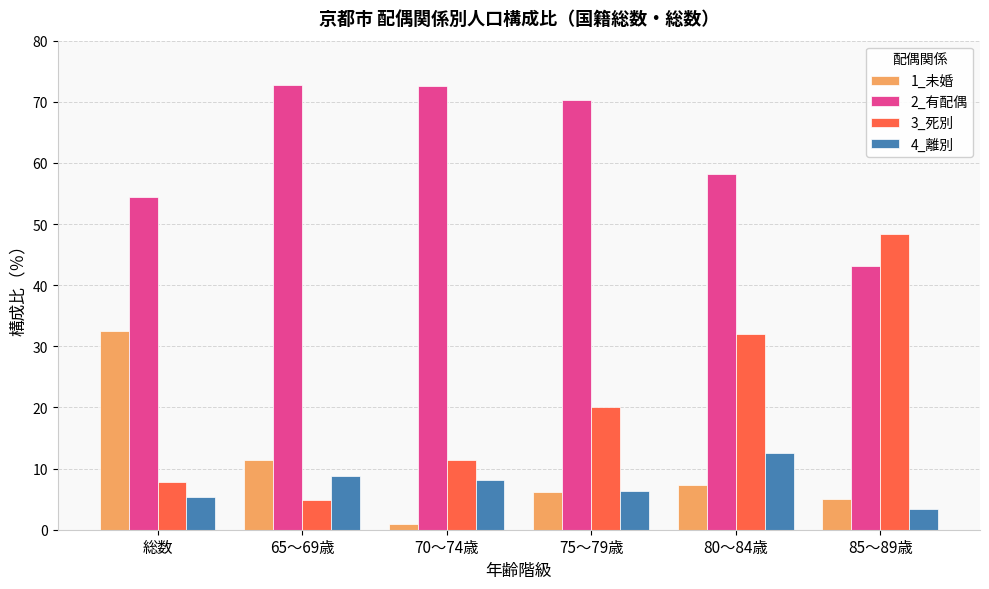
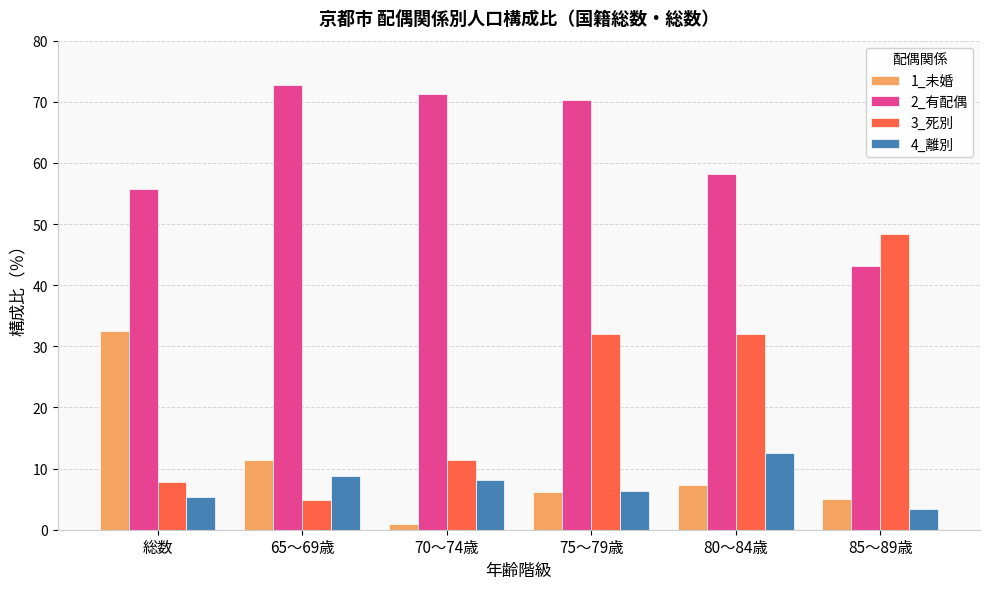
  {
    "1_未婚": {
      "総数": 33,
      "65～69歳": 11,
      "70～74歳": 1,
      "75～79歳": 6,
      "80～84歳": 7,
      "85～89歳": 5
    },
    "2_有配偶": {
-     "総数": 54,
+     "総数": 56,
      "65～69歳": 73,
-     "70～74歳": 73,
+     "70～74歳": 71,
      "75～79歳": 70,
      "80～84歳": 58,
      "85～89歳": 43
    },
    "3_死別": {
      "総数": 8,
      "65～69歳": 5,
      "70～74歳": 11,
-     "75～79歳": 20,
+     "75～79歳": 32,
      "80～84歳": 32,
      "85～89歳": 48
    },
    "4_離別": {
      "総数": 5,
      "65～69歳": 9,
      "70～74歳": 8,
      "75～79歳": 6,
      "80～84歳": 13,
      "85～89歳": 3
    }
  }
